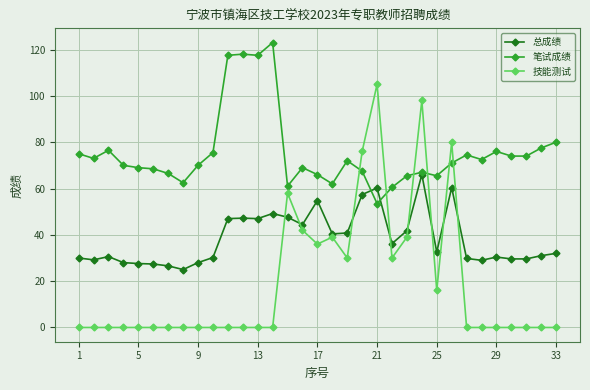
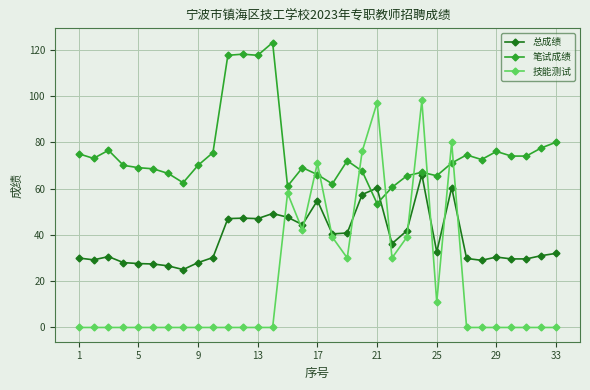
  {
    "技能测试": {
      "1": 0,
      "5": 0,
      "9": 0,
      "13": 0,
-     "17": 36,
-     "21": 105,
-     "25": 16,
+     "17": 71,
+     "21": 97,
+     "25": 11,
      "29": 0,
      "33": 0
    }
  }
